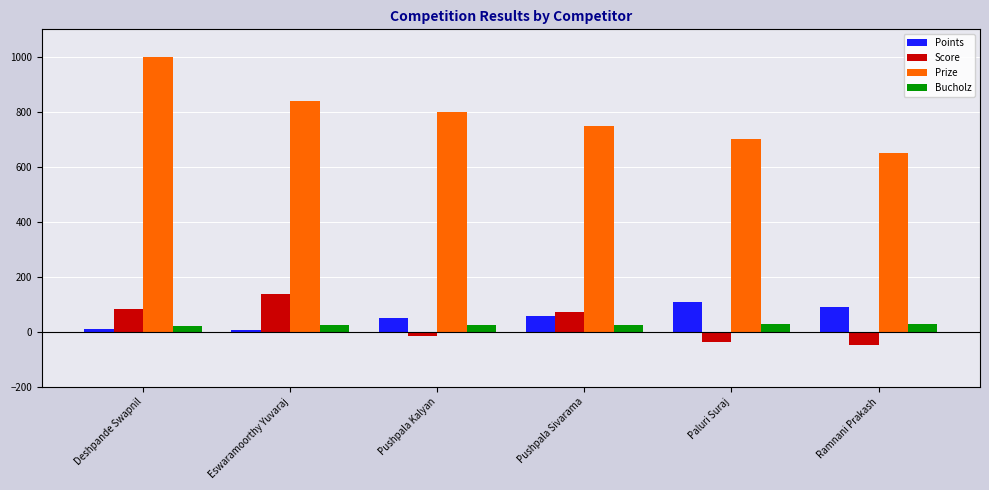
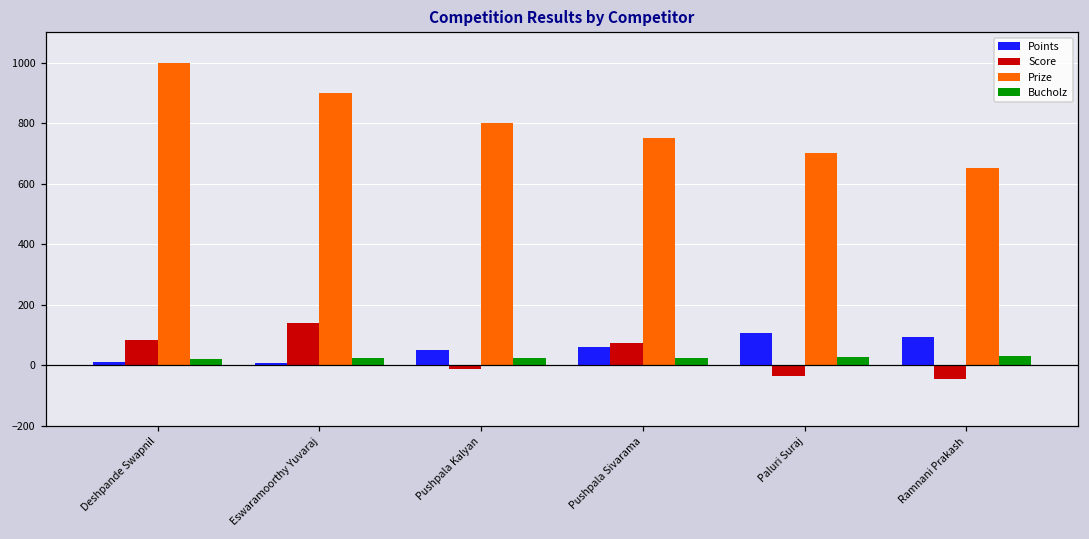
  {
    "Points": {
      "Deshpande Swapnil": 10,
      "Pushpala Kalyan": 50,
      "Pushpala Sivarama": 60,
      "Paluri Suraj": 110,
      "Ramnani Prakash": 90
    },
    "Score": {
      "Deshpande Swapnil": 80,
      "Eswaramoorthy Yuvaraj": 140,
      "Pushpala Kalyan": -10,
      "Pushpala Sivarama": 70,
      "Paluri Suraj": -40,
      "Ramnani Prakash": -50
    },
    "Prize": {
      "Deshpande Swapnil": 1000,
-     "Eswaramoorthy Yuvaraj": 840,
+     "Eswaramoorthy Yuvaraj": 900,
      "Pushpala Kalyan": 800,
      "Pushpala Sivarama": 750,
      "Paluri Suraj": 700,
      "Ramnani Prakash": 650
    },
    "Bucholz": {
      "Deshpande Swapnil": 20,
      "Eswaramoorthy Yuvaraj": 20,
      "Pushpala Kalyan": 20,
      "Pushpala Sivarama": 30,
      "Paluri Suraj": 30,
      "Ramnani Prakash": 30
    }
  }
